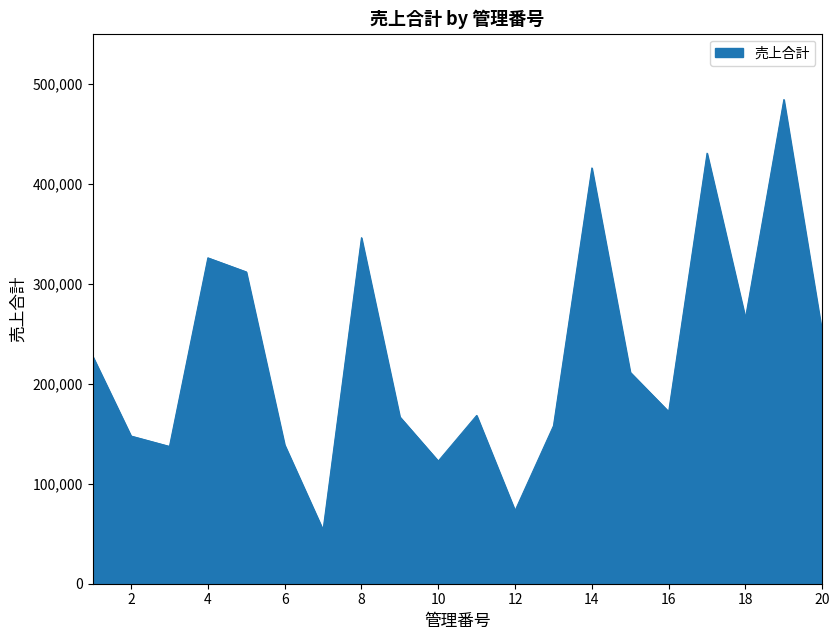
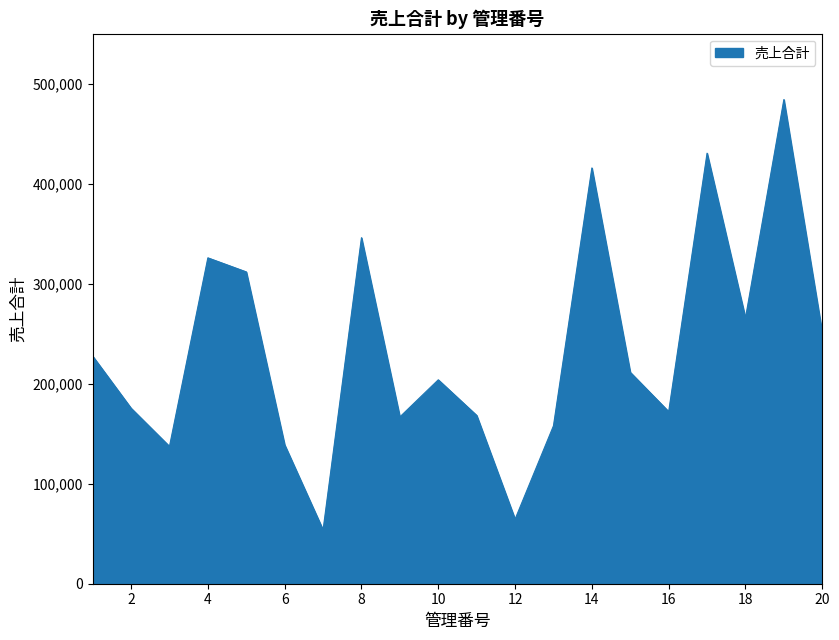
  {
-   "2": "150,000",
+   "2": "180,000",
    "4": "330,000",
    "6": "140,000",
    "8": "350,000",
-   "10": "120,000",
-   "12": "70,000",
+   "10": "200,000",
+   "12": "60,000",
    "14": "420,000",
    "16": "170,000",
    "18": "270,000",
    "20": "250,000"
  }
